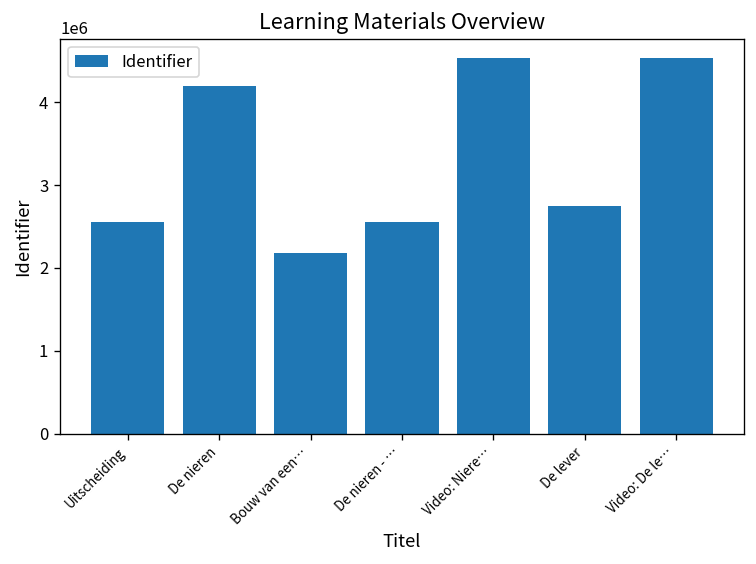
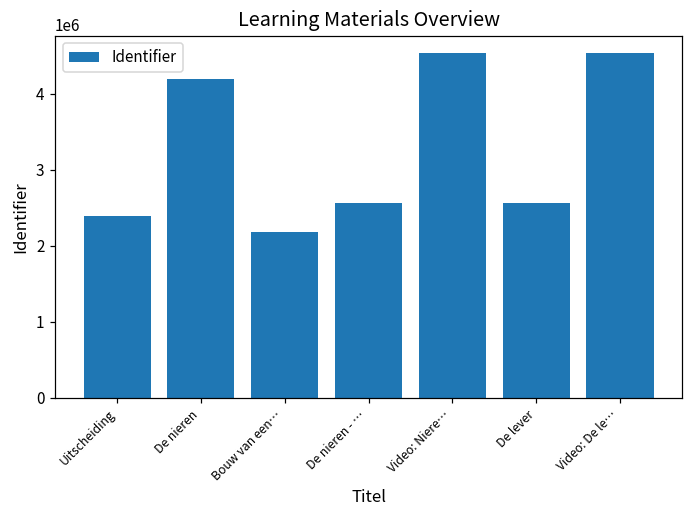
  {
-   "Uitscheiding": 2600000,
+   "Uitscheiding": 2400000,
    "De nieren": 4200000,
    "Bouw van een…": 2200000,
    "De nieren - …": 2600000,
    "Video: Niere…": 4500000,
-   "De lever": 2700000,
+   "De lever": 2600000,
    "Video: De le…": 4500000
  }
